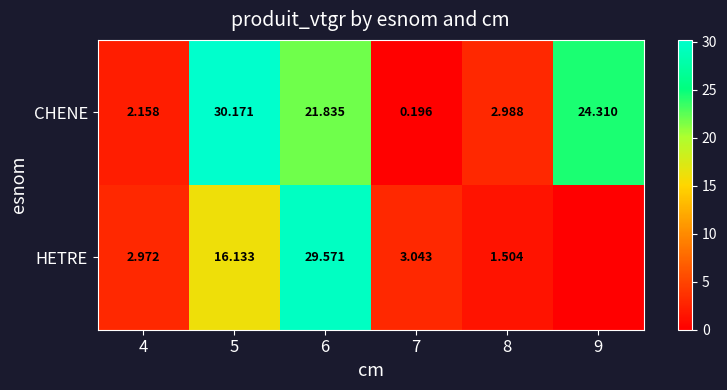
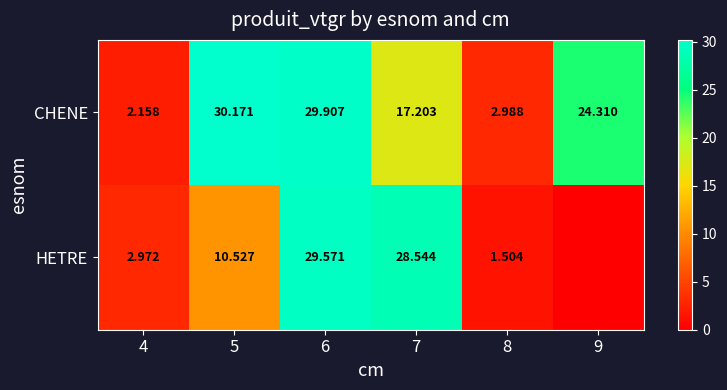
  {
    "CHENE": {
      "4": 2.158,
      "5": 30.171,
-     "6": 21.835,
-     "7": 0.196,
+     "6": 29.907,
+     "7": 17.203,
      "8": 2.988,
      "9": 24.310
    },
    "HETRE": {
      "4": 2.972,
-     "5": 16.133,
+     "5": 10.527,
      "6": 29.571,
-     "7": 3.043,
+     "7": 28.544,
      "8": 1.504
    }
  }
